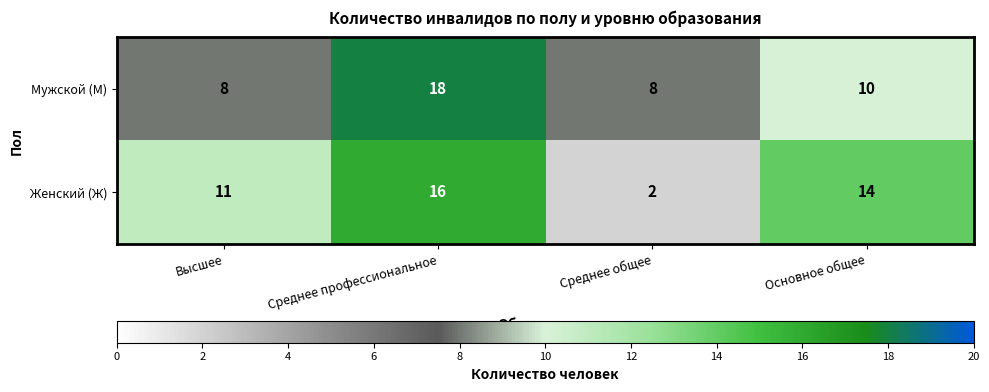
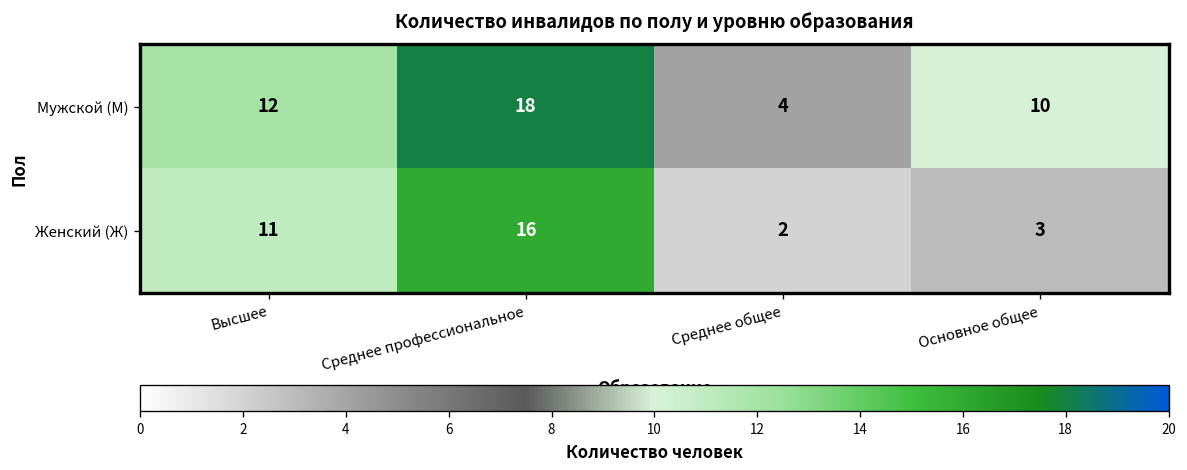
  {
    "Мужской (М)": {
-     "Высшее": 8,
+     "Высшее": 12,
      "Среднее профессиональное": 18,
-     "Среднее общее": 8,
+     "Среднее общее": 4,
      "Основное общее": 10
    },
    "Женский (Ж)": {
      "Высшее": 11,
      "Среднее профессиональное": 16,
      "Среднее общее": 2,
-     "Основное общее": 14
+     "Основное общее": 3
    }
  }
